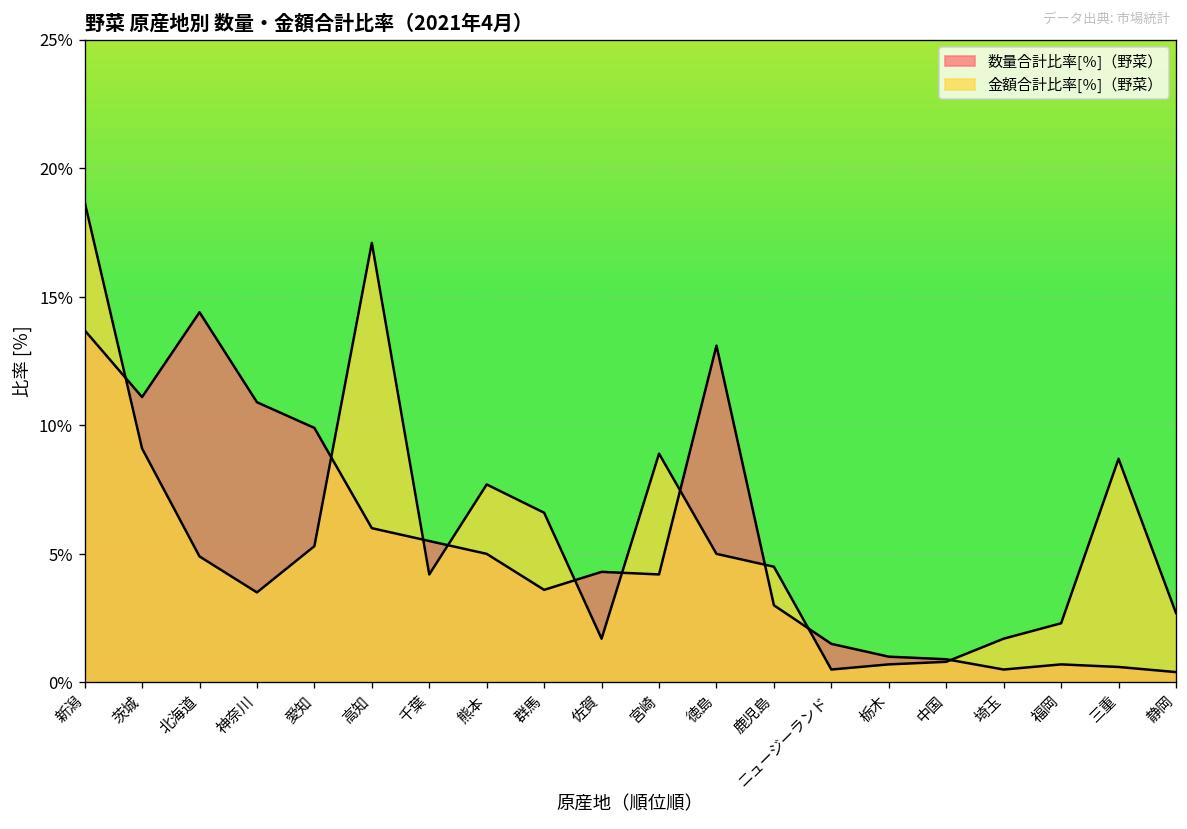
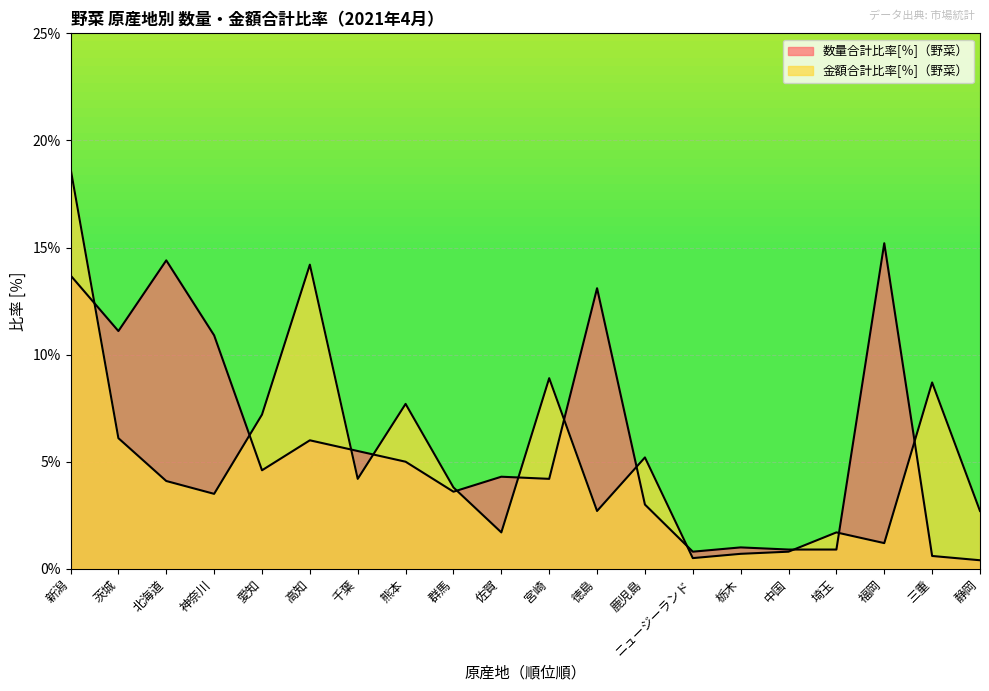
  {
    "数量合計比率[％]（野菜）": {
      "新潟": "13.7%",
      "茨城": "11.1%",
      "北海道": "14.4%",
      "神奈川": "10.9%",
-     "愛知": "9.9%",
+     "愛知": "4.6%",
      "高知": "6.0%",
      "千葉": "5.5%",
      "熊本": "5.0%",
      "群馬": "3.6%",
      "佐賀": "4.3%",
      "宮崎": "4.2%",
      "徳島": "13.1%",
      "鹿児島": "3.0%",
-     "ニュージーランド": "1.5%",
+     "ニュージーランド": "0.8%",
      "栃木": "1.0%",
-     "埼玉": "0.5%",
-     "福岡": "0.7%",
+     "埼玉": "0.9%",
+     "福岡": "15.2%",
      "三重": "0.6%",
      "静岡": "0.4%"
    },
    "金額合計比率[％]（野菜）": {
      "新潟": "18.7%",
-     "茨城": "9.1%",
-     "北海道": "4.9%",
+     "茨城": "6.1%",
+     "北海道": "4.1%",
      "神奈川": "3.5%",
-     "愛知": "5.3%",
-     "高知": "17.1%",
+     "愛知": "7.2%",
+     "高知": "14.2%",
      "千葉": "4.2%",
      "熊本": "7.7%",
-     "群馬": "6.6%",
+     "群馬": "3.8%",
      "佐賀": "1.7%",
      "宮崎": "8.9%",
-     "徳島": "5.0%",
-     "鹿児島": "4.5%",
+     "徳島": "2.7%",
+     "鹿児島": "5.2%",
      "ニュージーランド": "0.5%",
      "栃木": "0.7%",
      "埼玉": "1.7%",
-     "福岡": "2.3%",
+     "福岡": "1.2%",
      "三重": "8.7%",
      "静岡": "2.7%"
    }
  }
